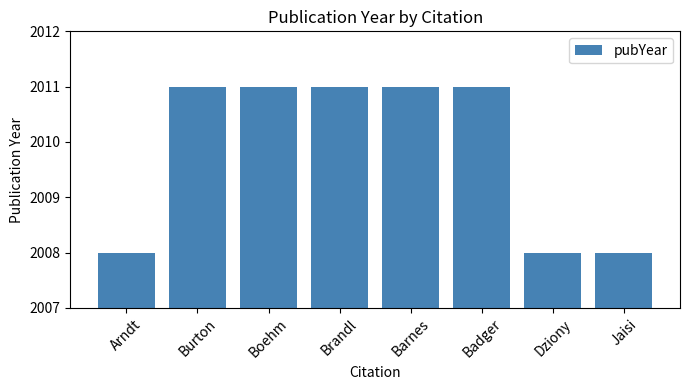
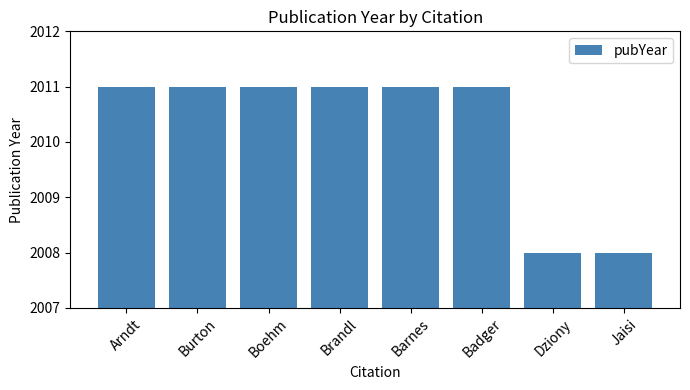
  {
-   "Arndt": 2008,
+   "Arndt": 2011,
    "Burton": 2011,
    "Boehm": 2011,
    "Brandl": 2011,
    "Barnes": 2011,
    "Badger": 2011,
    "Dziony": 2008,
    "Jaisi": 2008
  }
